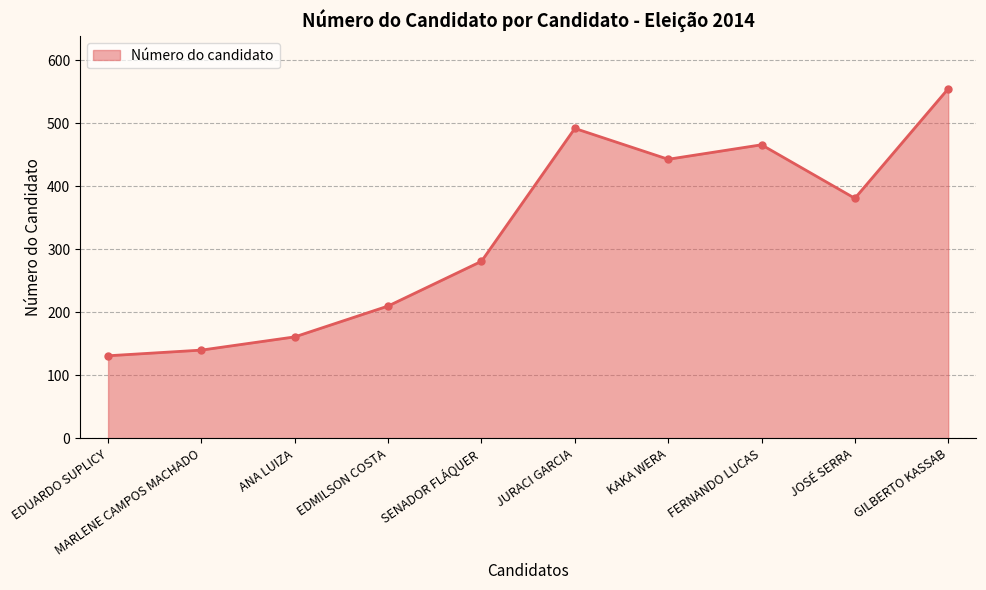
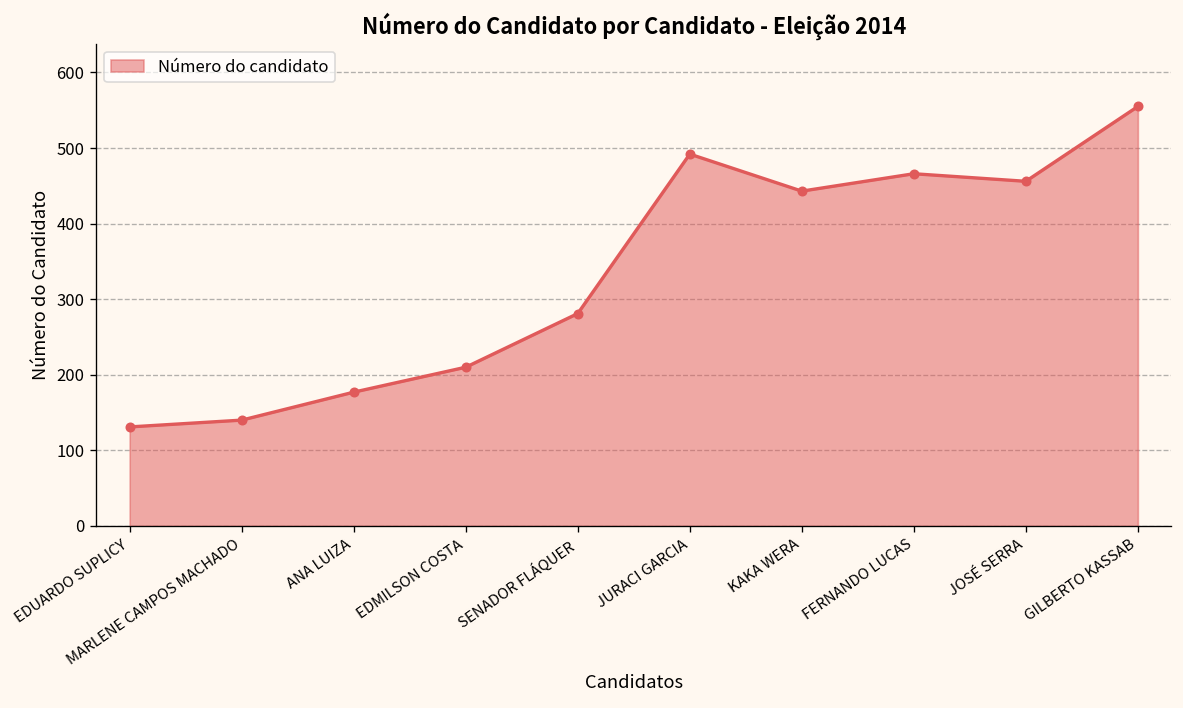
  {
    "EDUARDO SUPLICY": 130,
    "MARLENE CAMPOS MACHADO": 140,
-   "ANA LUIZA": 160,
+   "ANA LUIZA": 180,
    "EDMILSON COSTA": 210,
    "SENADOR FLÁQUER": 280,
    "JURACI GARCIA": 490,
    "KAKA WERA": 440,
    "FERNANDO LUCAS": 470,
-   "JOSÉ SERRA": 380,
+   "JOSÉ SERRA": 460,
    "GILBERTO KASSAB": 560
  }
